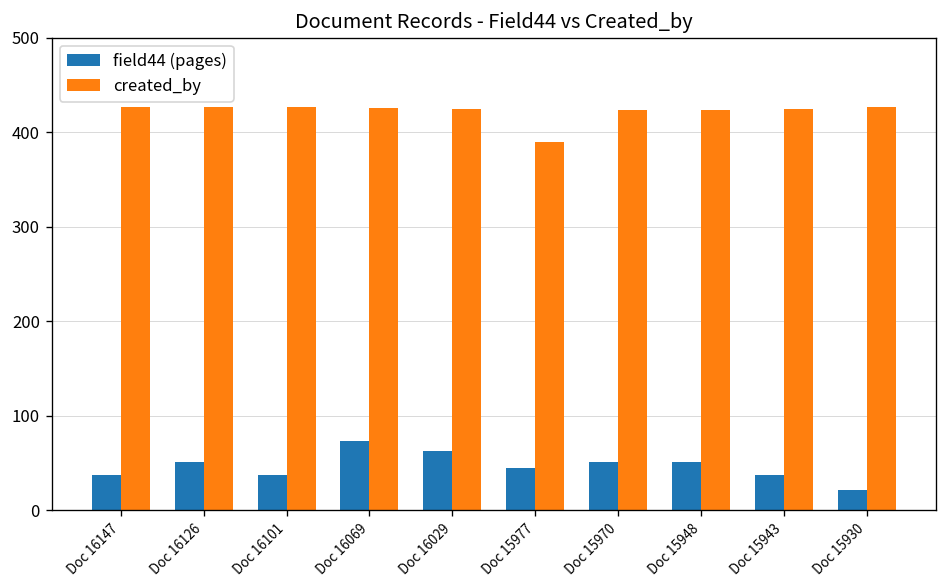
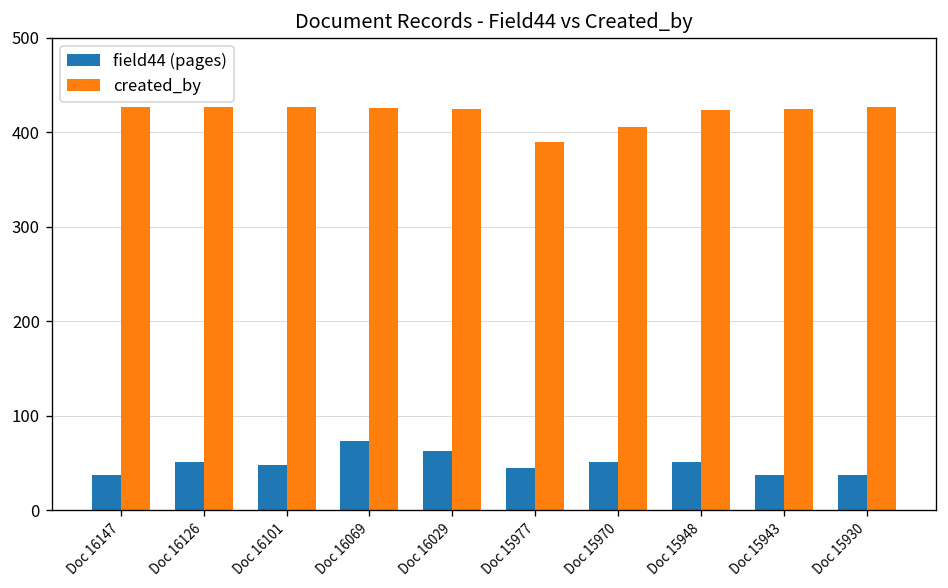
  {
    "field44 (pages)": {
      "Doc 16147": 40,
      "Doc 16126": 50,
-     "Doc 16101": 40,
+     "Doc 16101": 50,
      "Doc 16069": 70,
      "Doc 16029": 60,
      "Doc 15977": 50,
      "Doc 15970": 50,
      "Doc 15948": 50,
      "Doc 15943": 40,
-     "Doc 15930": 20
+     "Doc 15930": 40
    },
    "created_by": {
      "Doc 16147": 430,
      "Doc 16126": 430,
      "Doc 16101": 430,
      "Doc 16069": 430,
      "Doc 16029": 430,
      "Doc 15977": 390,
-     "Doc 15970": 420,
+     "Doc 15970": 410,
      "Doc 15948": 420,
      "Doc 15943": 430,
      "Doc 15930": 430
    }
  }
